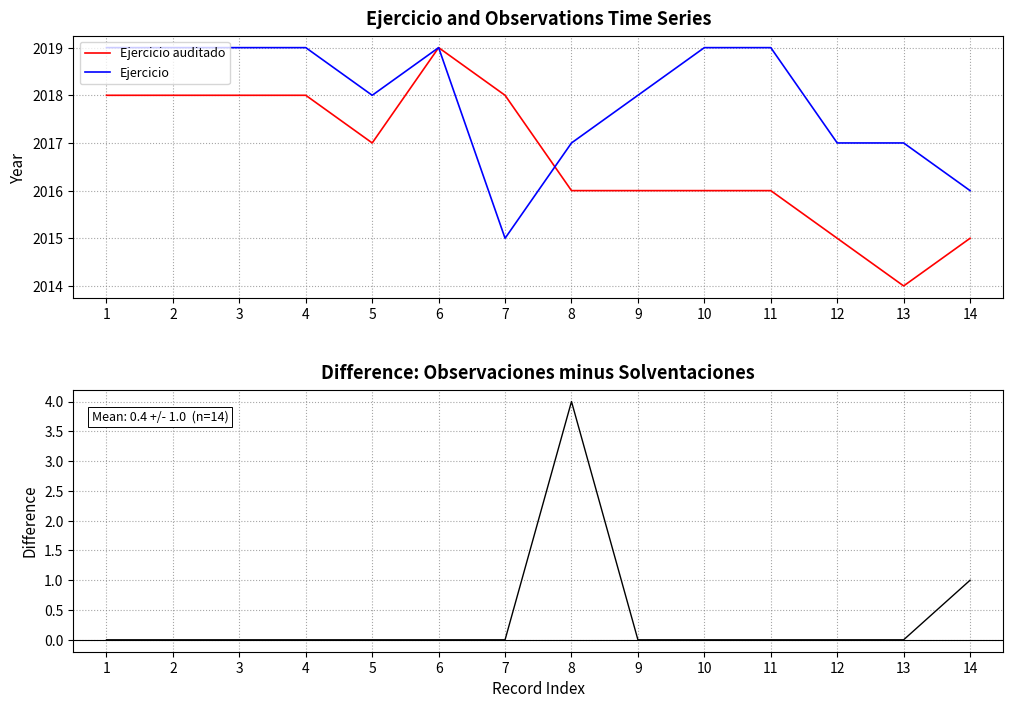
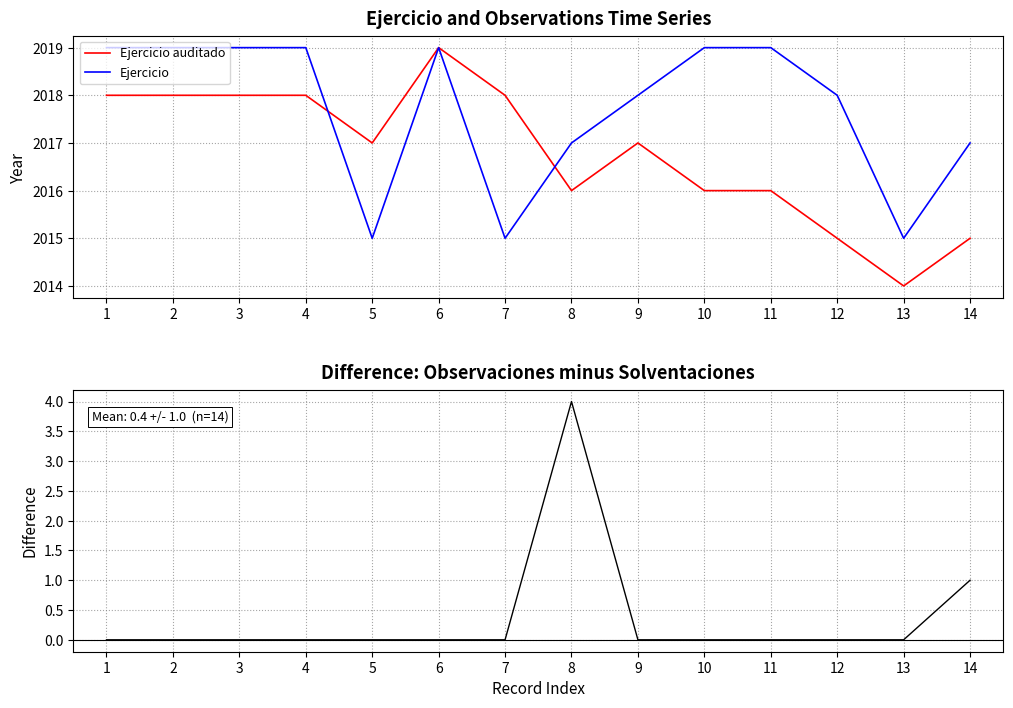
  {
    "Ejercicio and Observations Time Series": {
      "Ejercicio auditado": {
        "1": 2018,
        "2": 2018,
        "3": 2018,
        "4": 2018,
        "5": 2017,
        "7": 2018,
        "8": 2016,
-       "9": 2016,
+       "9": 2017,
        "10": 2016,
        "11": 2016,
        "12": 2015,
        "13": 2014,
        "14": 2015
      },
      "Ejercicio": {
        "3": 2019,
        "4": 2019,
-       "5": 2018,
+       "5": 2015,
        "7": 2015,
        "8": 2017,
        "9": 2018,
        "10": 2019,
        "11": 2019,
-       "12": 2017,
-       "13": 2017,
-       "14": 2016
+       "12": 2018,
+       "13": 2015,
+       "14": 2017
      }
    },
    "Difference: Observaciones minus Solventaciones": {
      "1": 0.0,
      "2": 0.0,
      "3": 0.0,
      "4": 0.0,
      "5": 0.0,
      "6": 0.0,
      "7": 0.0,
      "8": 4.0,
      "9": 0.0,
      "10": 0.0,
      "11": 0.0,
      "12": 0.0,
      "13": 0.0,
      "14": 1.0
    }
  }
